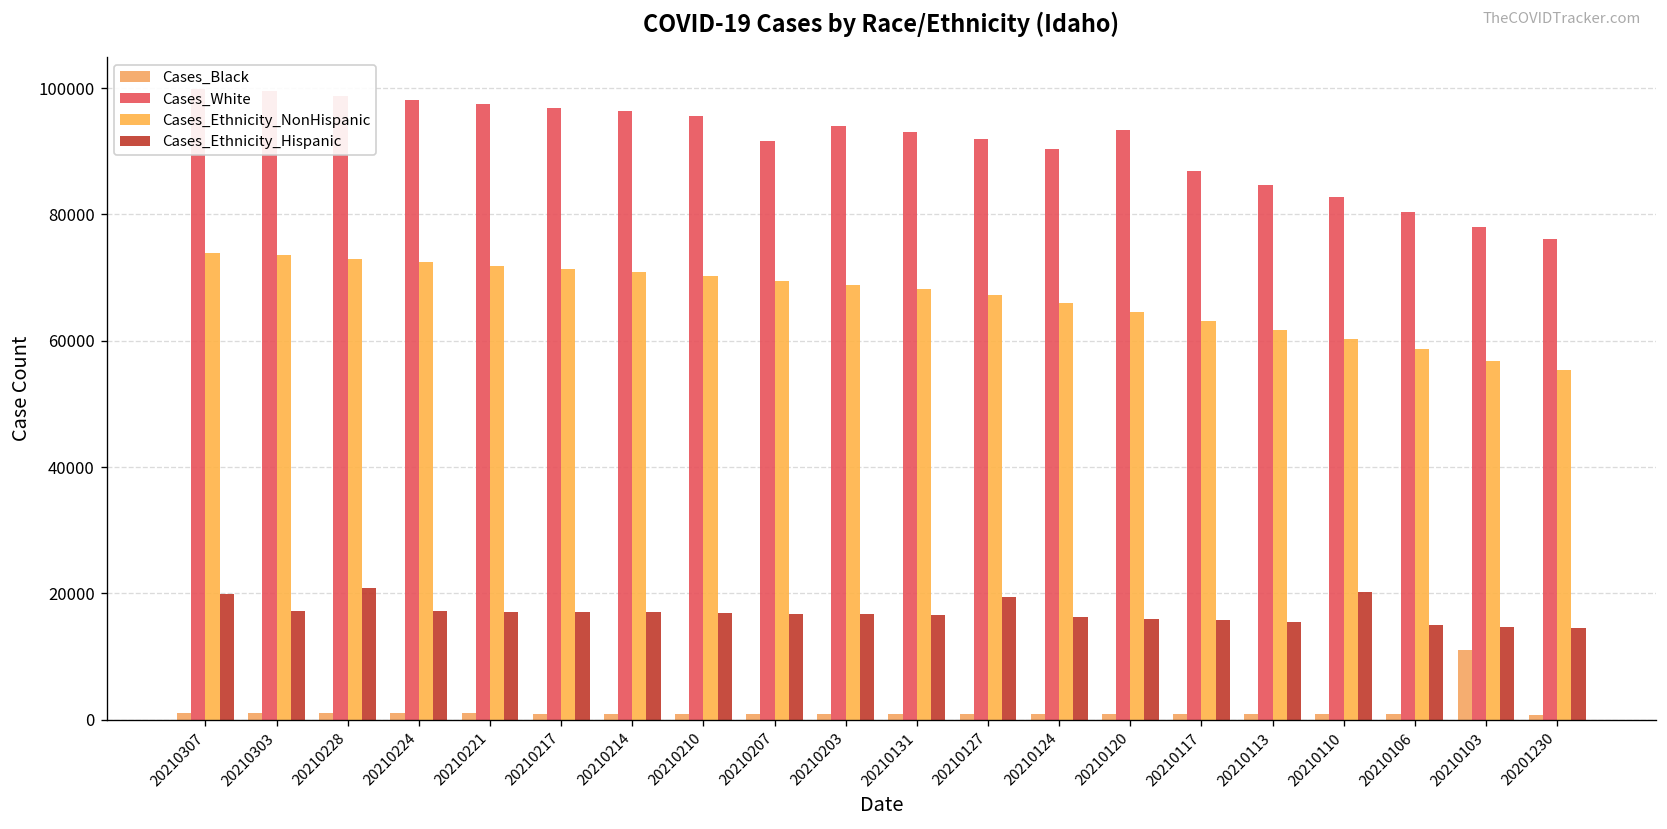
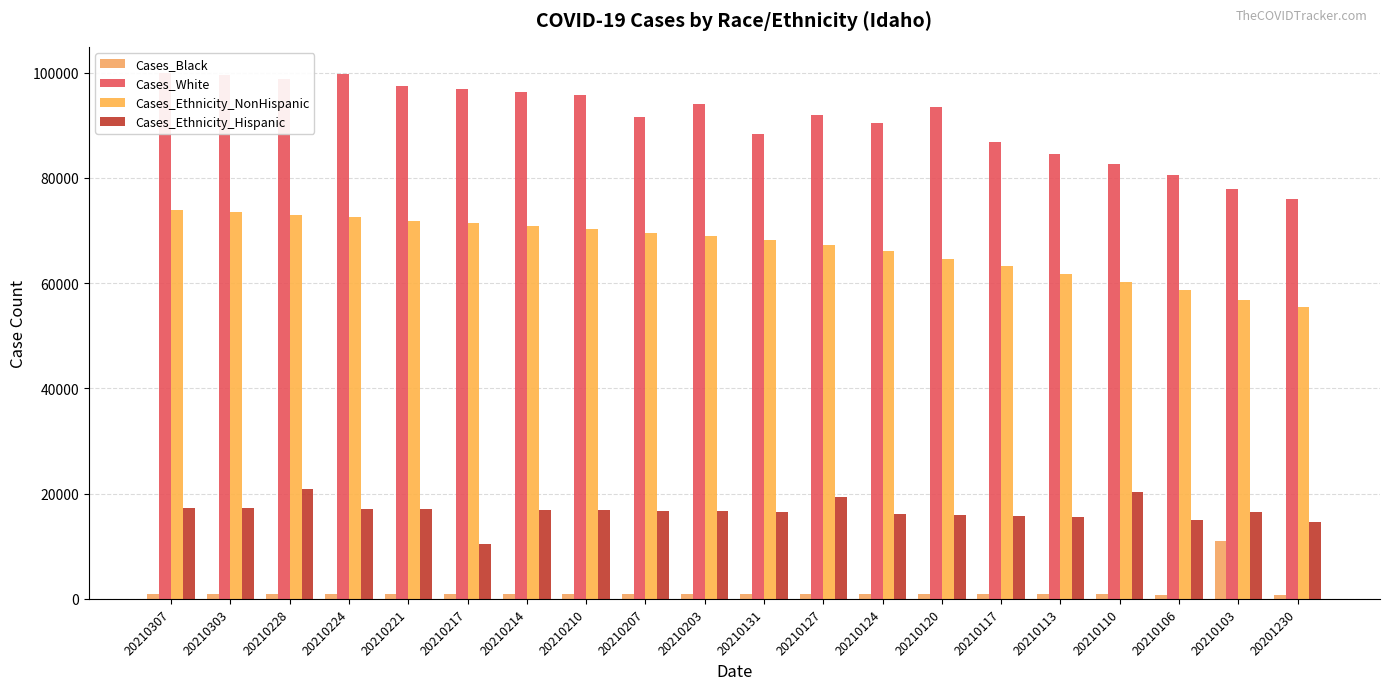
  {
    "Cases_White": {
-     "20210224": 98000,
+     "20210224": 100000,
      "20210221": 97000,
      "20210217": 97000,
      "20210214": 96000,
      "20210210": 96000,
      "20210207": 92000,
      "20210203": 94000,
-     "20210131": 93000,
+     "20210131": 88000,
      "20210127": 92000,
      "20210124": 90000,
      "20210120": 93000,
      "20210117": 87000,
      "20210113": 85000,
      "20210110": 83000,
      "20210106": 80000,
      "20210103": 78000,
      "20201230": 76000
    },
    "Cases_Ethnicity_Hispanic": {
-     "20210307": 20000,
+     "20210307": 17000,
      "20210303": 17000,
      "20210228": 21000,
      "20210224": 17000,
      "20210221": 17000,
-     "20210217": 17000,
+     "20210217": 11000,
      "20210214": 17000,
      "20210210": 17000,
      "20210207": 17000,
      "20210203": 17000,
      "20210131": 17000,
      "20210127": 19000,
      "20210124": 16000,
      "20210120": 16000,
      "20210117": 16000,
      "20210113": 15000,
      "20210110": 20000,
      "20210106": 15000,
-     "20210103": 15000,
+     "20210103": 17000,
      "20201230": 15000
    }
  }
